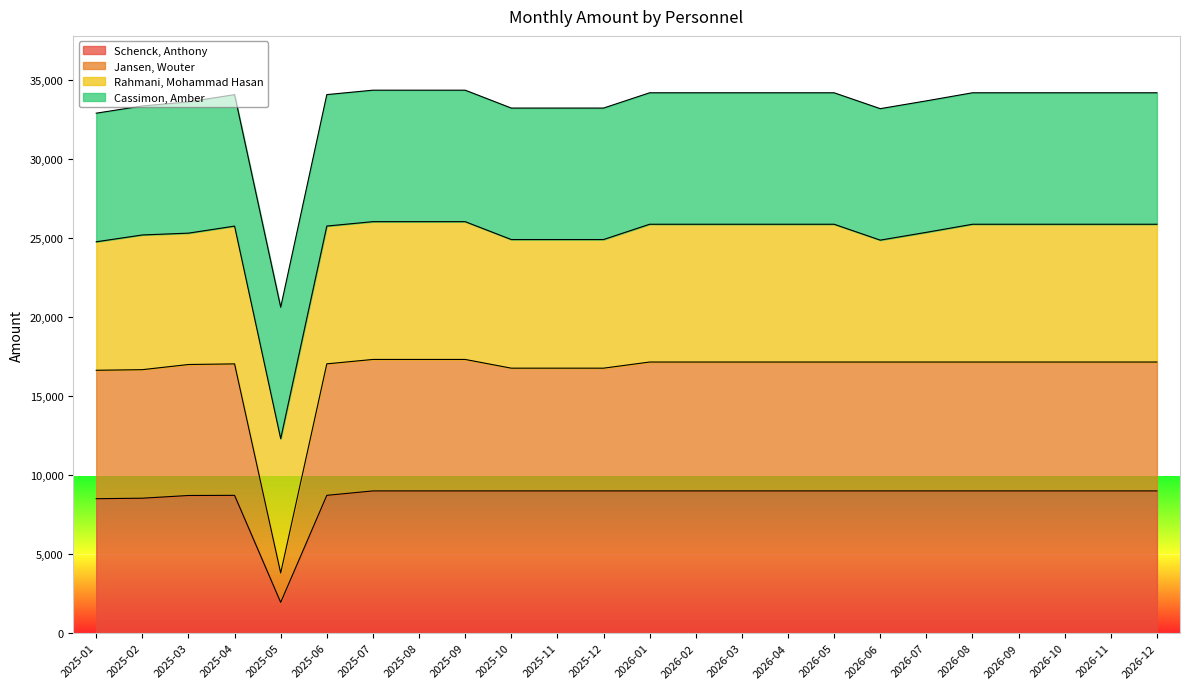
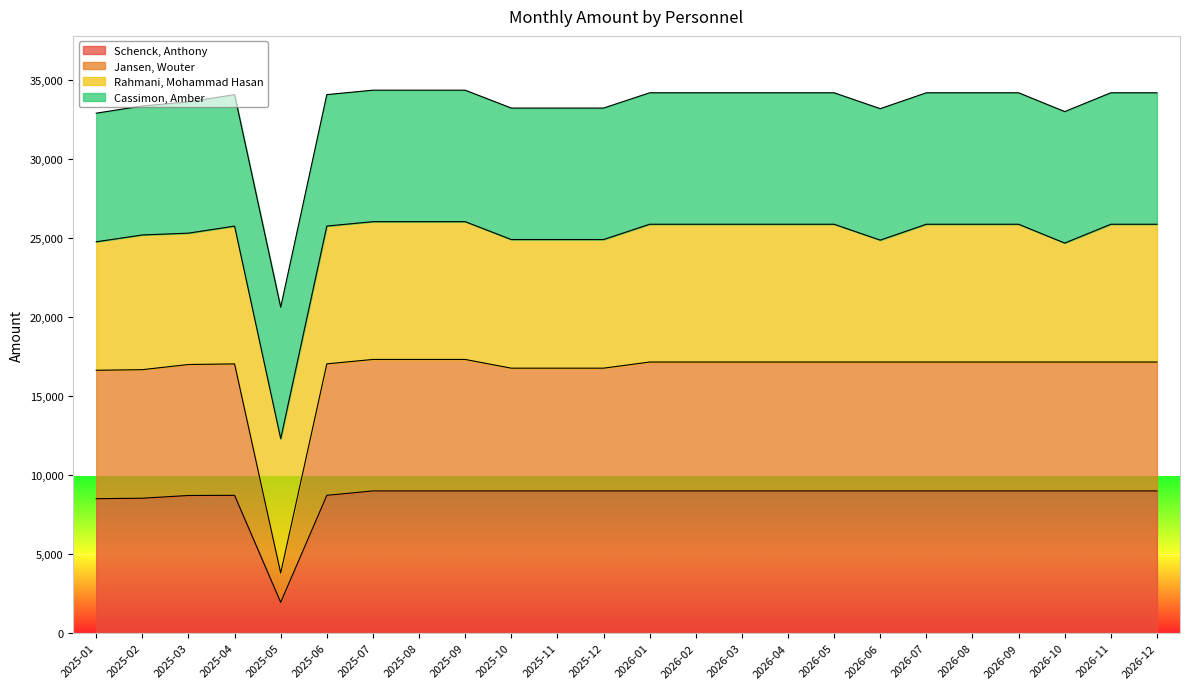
  {
    "Rahmani, Mohammad Hasan": {
      "2025-01": "8,100",
      "2025-02": "8,500",
      "2025-03": "8,300",
      "2025-04": "8,700",
      "2025-05": "8,500",
      "2025-06": "8,700",
      "2025-07": "8,700",
      "2025-08": "8,700",
      "2025-09": "8,700",
      "2025-10": "8,100",
      "2025-11": "8,100",
      "2025-12": "8,100",
      "2026-01": "8,700",
      "2026-02": "8,700",
      "2026-03": "8,700",
      "2026-04": "8,700",
      "2026-05": "8,700",
      "2026-06": "7,700",
-     "2026-07": "8,200",
+     "2026-07": "8,700",
      "2026-08": "8,700",
      "2026-09": "8,700",
-     "2026-10": "8,700",
+     "2026-10": "7,500",
      "2026-11": "8,700",
      "2026-12": "8,700"
    },
    "Cassimon, Amber": {
      "2025-01": "8,100",
      "2025-05": "8,300",
      "2025-06": "8,300",
      "2025-07": "8,300",
      "2025-08": "8,300",
      "2025-09": "8,300",
      "2025-10": "8,300",
      "2025-11": "8,300",
      "2025-12": "8,300",
      "2026-01": "8,300",
      "2026-02": "8,300",
      "2026-03": "8,300",
      "2026-04": "8,300",
      "2026-05": "8,300",
      "2026-06": "8,300",
      "2026-07": "8,300",
      "2026-08": "8,300",
      "2026-09": "8,300",
      "2026-10": "8,300",
      "2026-11": "8,300",
      "2026-12": "8,300"
    }
  }
